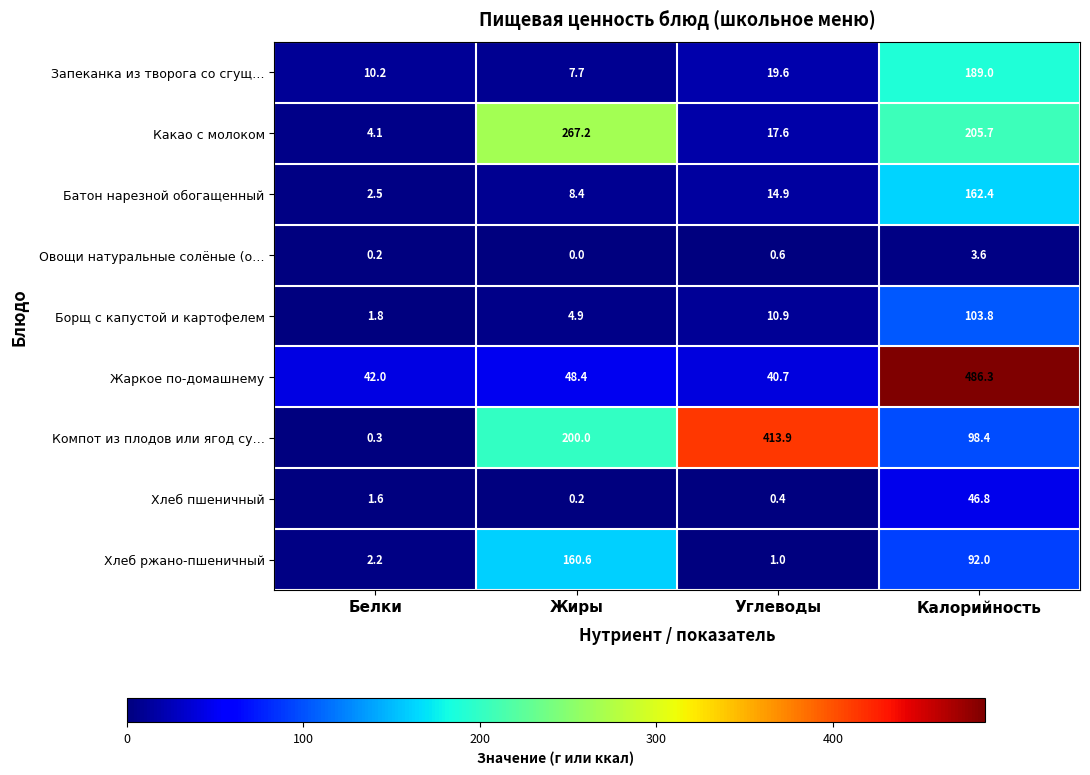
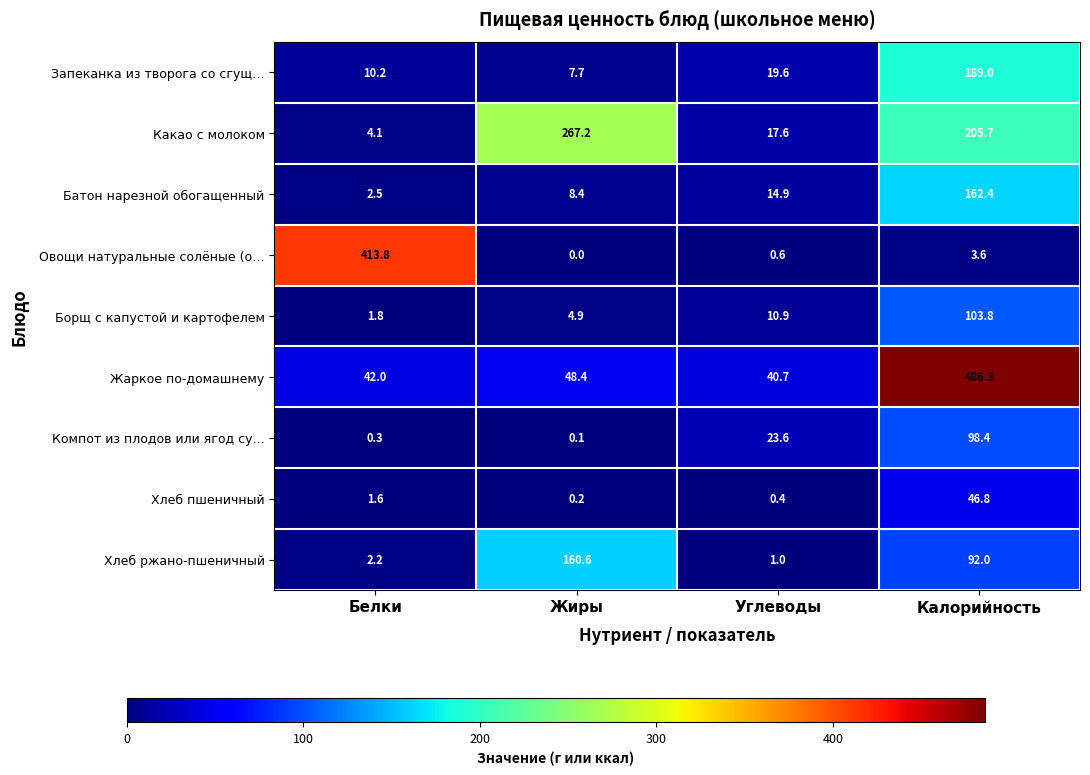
  {
    "Запеканка из творога со сгущ…": {
      "Белки": 10.2,
      "Жиры": 7.7,
      "Углеводы": 19.6,
      "Калорийность": 189.0
    },
    "Какао с молоком": {
      "Белки": 4.1,
      "Жиры": 267.2,
      "Углеводы": 17.6,
      "Калорийность": 205.7
    },
    "Батон нарезной обогащенный": {
      "Белки": 2.5,
      "Жиры": 8.4,
      "Углеводы": 14.9,
      "Калорийность": 162.4
    },
    "Овощи натуральные солёные (о…": {
-     "Белки": 0.2,
+     "Белки": 413.8,
      "Жиры": 0.0,
      "Углеводы": 0.6,
      "Калорийность": 3.6
    },
    "Борщ с капустой и картофелем": {
      "Белки": 1.8,
      "Жиры": 4.9,
      "Углеводы": 10.9,
      "Калорийность": 103.8
    },
    "Жаркое по-домашнему": {
      "Белки": 42.0,
      "Жиры": 48.4,
      "Углеводы": 40.7,
      "Калорийность": 486.3
    },
    "Компот из плодов или ягод су…": {
      "Белки": 0.3,
-     "Жиры": 200.0,
-     "Углеводы": 413.9,
+     "Жиры": 0.1,
+     "Углеводы": 23.6,
      "Калорийность": 98.4
    },
    "Хлеб пшеничный": {
      "Белки": 1.6,
      "Жиры": 0.2,
      "Углеводы": 0.4,
      "Калорийность": 46.8
    },
    "Хлеб ржано-пшеничный": {
      "Белки": 2.2,
      "Жиры": 160.6,
      "Углеводы": 1.0,
      "Калорийность": 92.0
    }
  }
